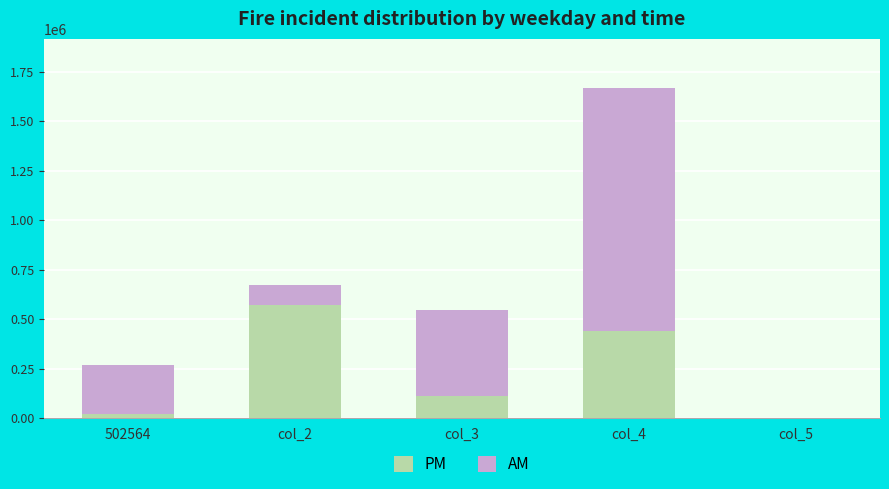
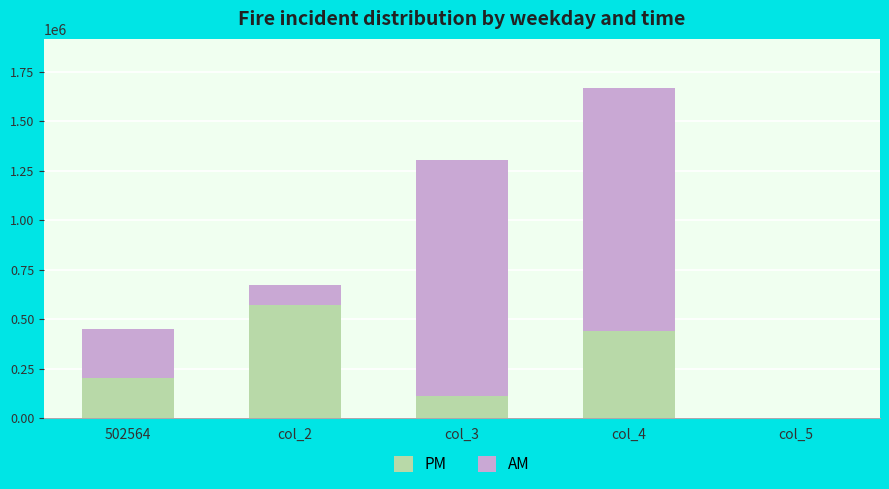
  {
    "PM": {
-     "502564": 20000,
+     "502564": 200000,
      "col_2": 570000,
      "col_3": 110000,
      "col_4": 440000,
      "col_5": 0
    },
    "AM": {
      "502564": 250000,
      "col_2": 100000,
-     "col_3": 430000,
+     "col_3": 1190000,
      "col_4": 1220000,
      "col_5": 0
    }
  }
